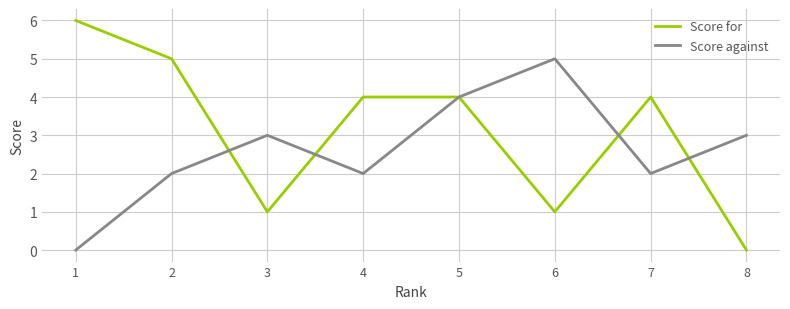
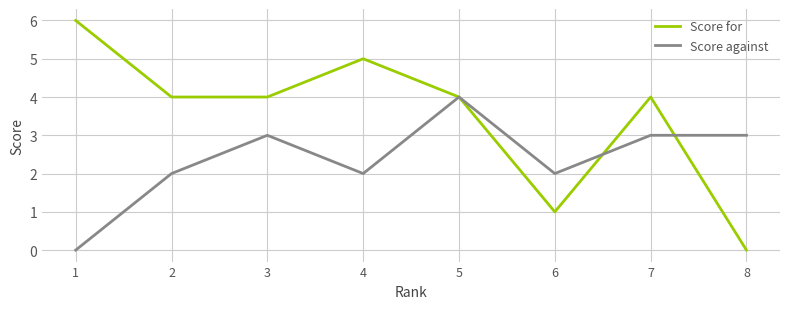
  {
    "Score for": {
      "1": 6,
-     "2": 5,
-     "3": 1,
-     "4": 4,
+     "2": 4,
+     "3": 4,
+     "4": 5,
      "6": 1,
      "7": 4,
      "8": 0
    },
    "Score against": {
      "1": 0,
      "2": 2,
      "3": 3,
      "4": 2,
-     "6": 5,
-     "7": 2,
+     "6": 2,
+     "7": 3,
      "8": 3
    }
  }
